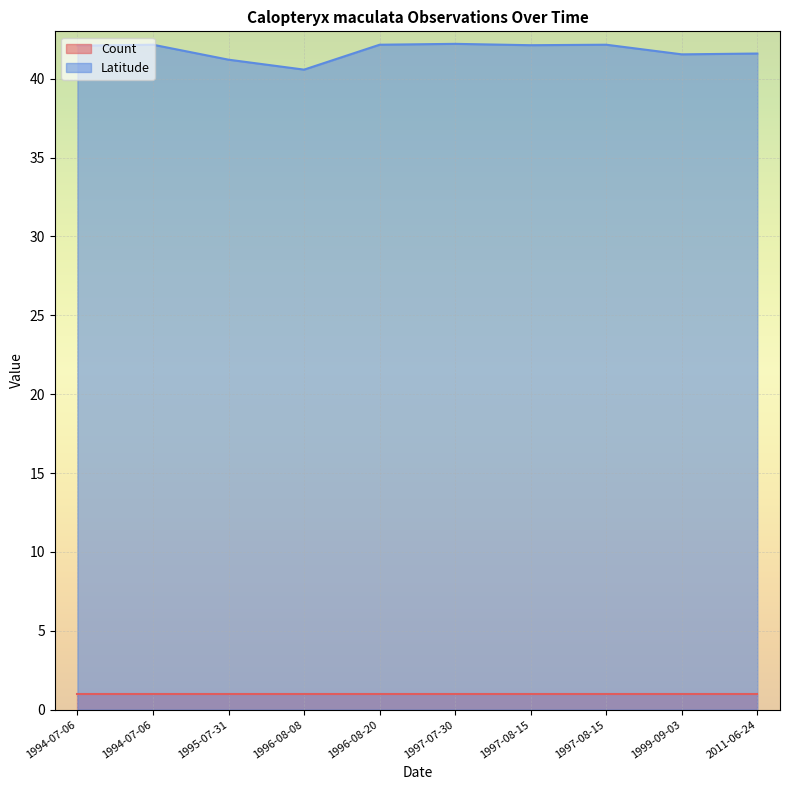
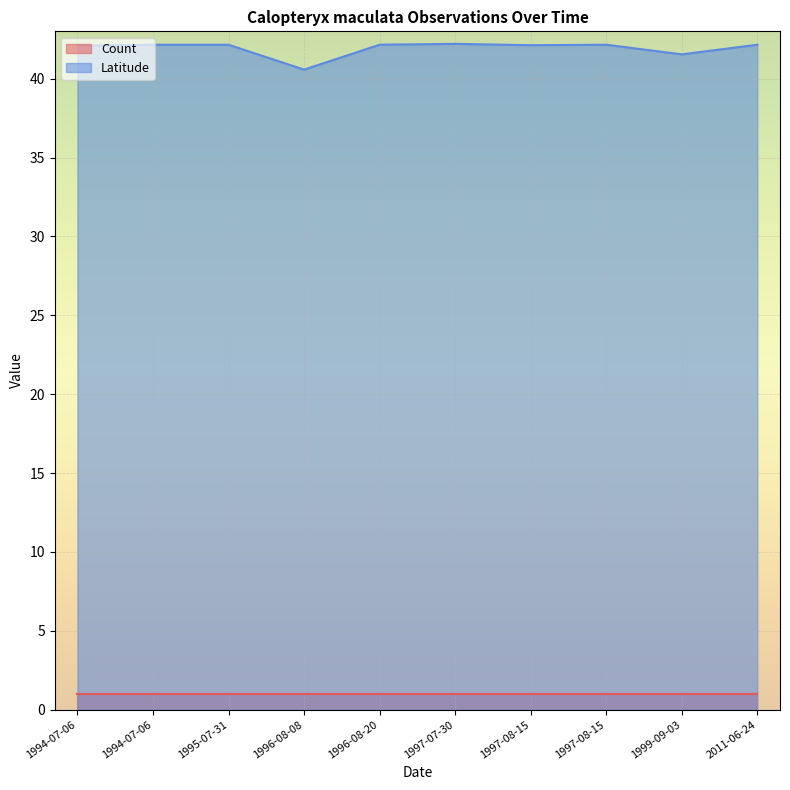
  {
    "Count": {
      "1995-07-31": 1.0,
      "1996-08-08": 1.0,
      "1996-08-20": 1.0,
      "1997-07-30": 1.0,
      "1999-09-03": 1.0,
      "2011-06-24": 1.0
    },
    "Latitude": {
-     "1995-07-31": 41.2,
+     "1995-07-31": 42.2,
      "1996-08-08": 40.6,
      "1996-08-20": 42.2,
      "1997-07-30": 42.2,
      "1999-09-03": 41.5,
-     "2011-06-24": 41.6
+     "2011-06-24": 42.2
    }
  }
